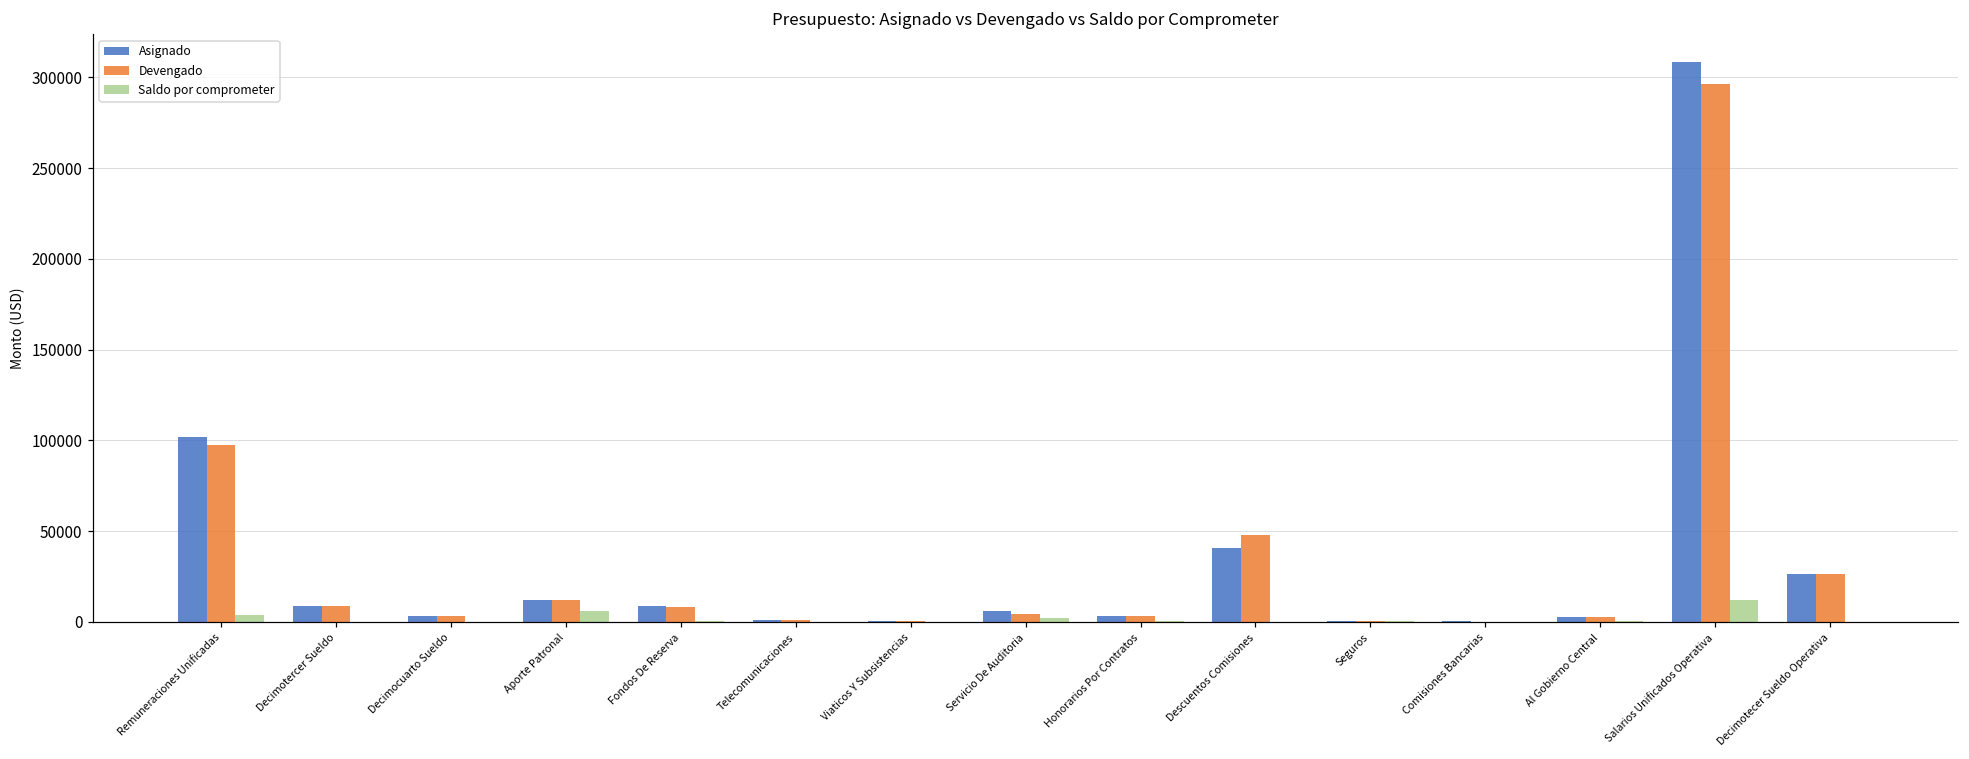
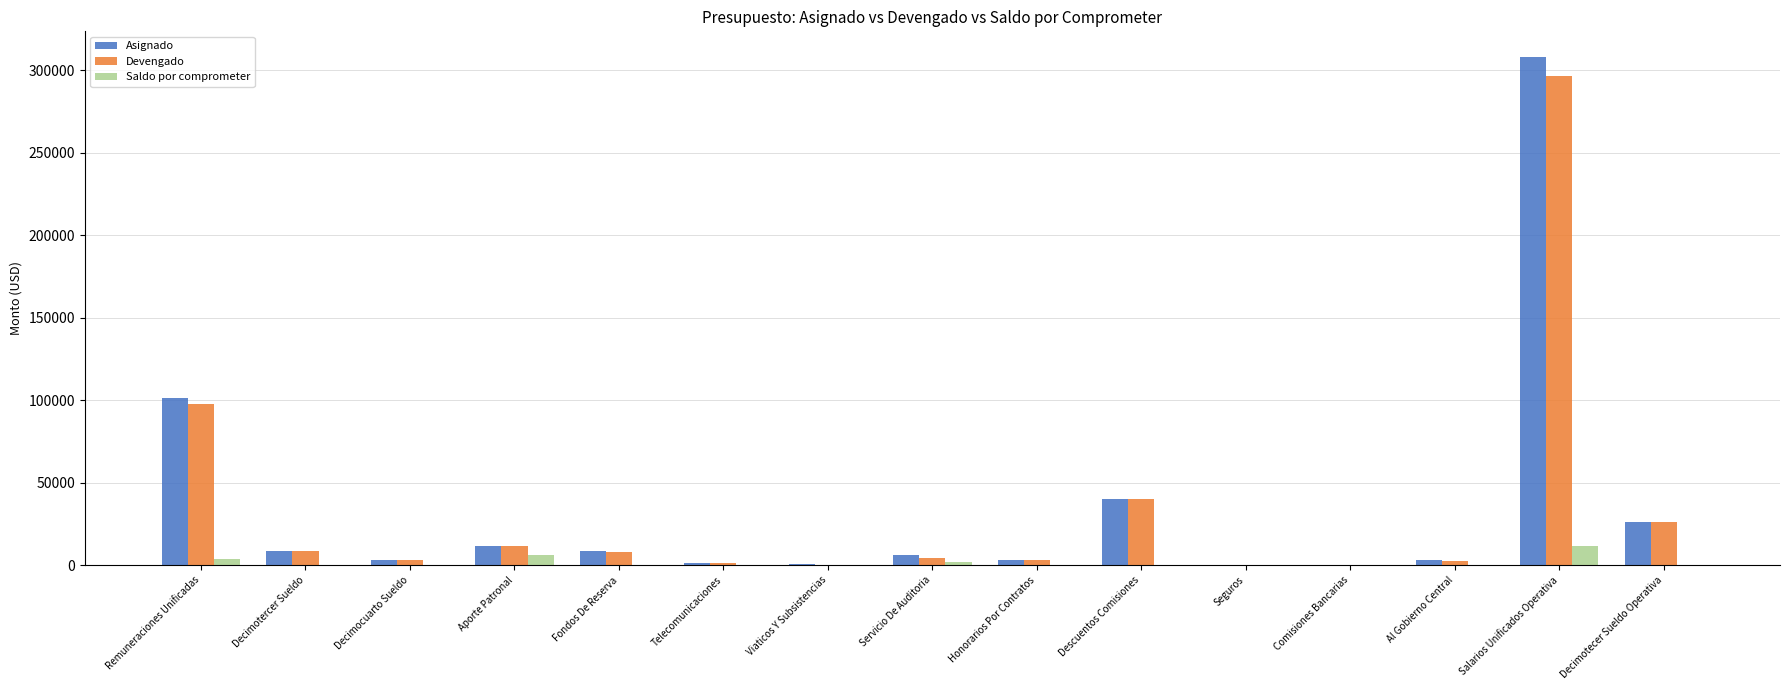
  {
    "Asignado": {
      "Remuneraciones Unificadas": 102000,
      "Decimotercer Sueldo": 9000,
      "Decimocuarto Sueldo": 3000,
      "Aporte Patronal": 12000,
      "Fondos De Reserva": 9000,
      "Servicio De Auditoria": 6000,
      "Honorarios Por Contratos": 3000,
      "Descuentos Comisiones": 40000,
      "Al Gobierno Central": 3000,
      "Salarios Unificados Operativa": 308000,
      "Decimotecer Sueldo Operativa": 26000
    },
    "Devengado": {
      "Remuneraciones Unificadas": 98000,
      "Decimotercer Sueldo": 9000,
      "Decimocuarto Sueldo": 3000,
      "Aporte Patronal": 12000,
      "Fondos De Reserva": 8000,
      "Servicio De Auditoria": 4000,
      "Honorarios Por Contratos": 3000,
-     "Descuentos Comisiones": 48000,
+     "Descuentos Comisiones": 40000,
      "Al Gobierno Central": 3000,
      "Salarios Unificados Operativa": 296000,
      "Decimotecer Sueldo Operativa": 26000
    },
    "Saldo por comprometer": {
      "Remuneraciones Unificadas": 4000,
      "Aporte Patronal": 6000,
      "Servicio De Auditoria": 2000,
      "Salarios Unificados Operativa": 12000
    }
  }
